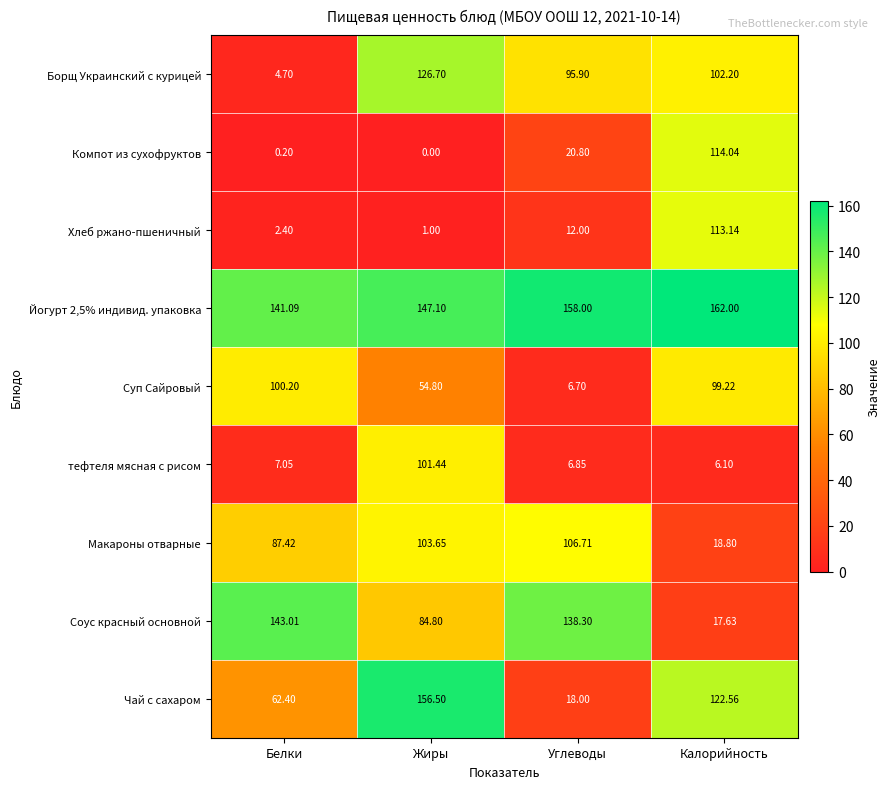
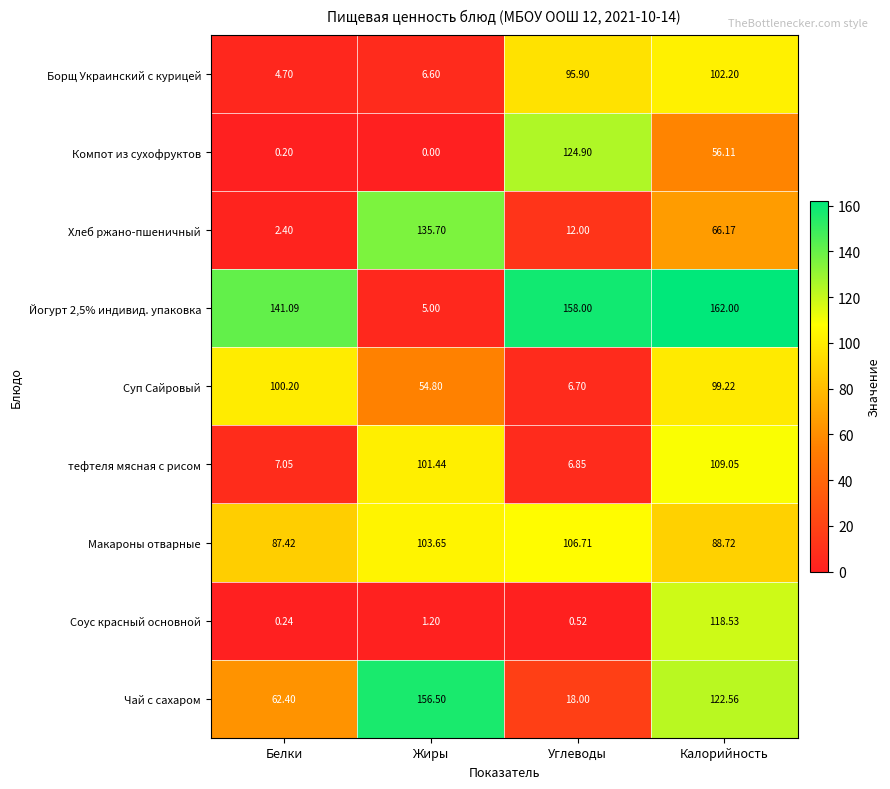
  {
    "Борщ Украинский с курицей": {
      "Белки": 4.70,
-     "Жиры": 126.70,
+     "Жиры": 6.60,
      "Углеводы": 95.90,
      "Калорийность": 102.20
    },
    "Компот из сухофруктов": {
      "Белки": 0.20,
      "Жиры": 0.00,
-     "Углеводы": 20.80,
-     "Калорийность": 114.04
+     "Углеводы": 124.90,
+     "Калорийность": 56.11
    },
    "Хлеб ржано-пшеничный": {
      "Белки": 2.40,
-     "Жиры": 1.00,
+     "Жиры": 135.70,
      "Углеводы": 12.00,
-     "Калорийность": 113.14
+     "Калорийность": 66.17
    },
    "Йогурт 2,5% индивид. упаковка": {
      "Белки": 141.09,
-     "Жиры": 147.10,
+     "Жиры": 5.00,
      "Углеводы": 158.00,
      "Калорийность": 162.00
    },
    "Суп Сайровый": {
      "Белки": 100.20,
      "Жиры": 54.80,
      "Углеводы": 6.70,
      "Калорийность": 99.22
    },
    "тефтеля мясная с рисом": {
      "Белки": 7.05,
      "Жиры": 101.44,
      "Углеводы": 6.85,
-     "Калорийность": 6.10
+     "Калорийность": 109.05
    },
    "Макароны отварные": {
      "Белки": 87.42,
      "Жиры": 103.65,
      "Углеводы": 106.71,
-     "Калорийность": 18.80
+     "Калорийность": 88.72
    },
    "Соус красный основной": {
-     "Белки": 143.01,
-     "Жиры": 84.80,
-     "Углеводы": 138.30,
-     "Калорийность": 17.63
+     "Белки": 0.24,
+     "Жиры": 1.20,
+     "Углеводы": 0.52,
+     "Калорийность": 118.53
    },
    "Чай с сахаром": {
      "Белки": 62.40,
      "Жиры": 156.50,
      "Углеводы": 18.00,
      "Калорийность": 122.56
    }
  }
